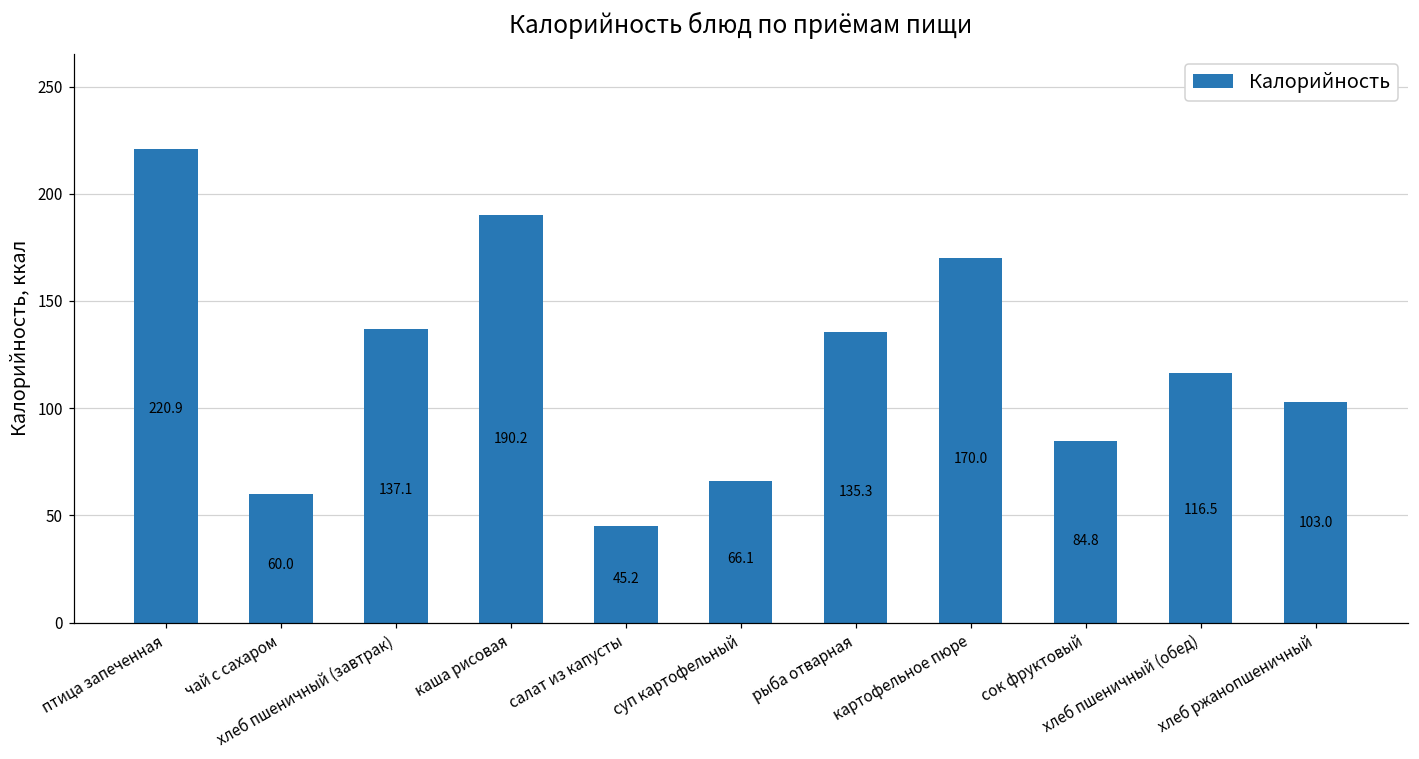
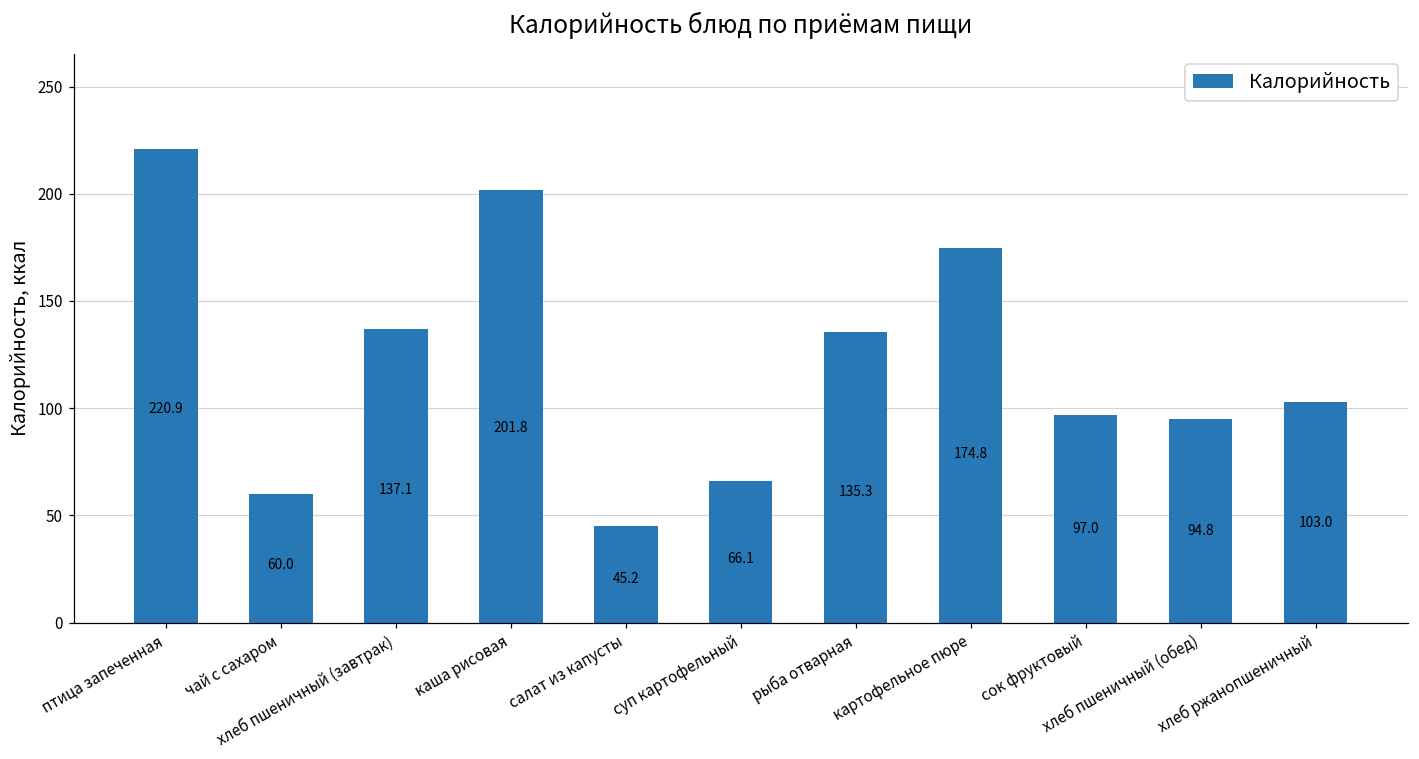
  {
    "птица запеченная": 220.9,
    "чай с сахаром": 60.0,
    "хлеб пшеничный (завтрак)": 137.1,
-   "каша рисовая": 190.2,
+   "каша рисовая": 201.8,
    "салат из капусты": 45.2,
    "суп картофельный": 66.1,
    "рыба отварная": 135.3,
-   "картофельное пюре": 170.0,
-   "сок фруктовый": 84.8,
-   "хлеб пшеничный (обед)": 116.5,
+   "картофельное пюре": 174.8,
+   "сок фруктовый": 97.0,
+   "хлеб пшеничный (обед)": 94.8,
    "хлеб ржанопшеничный": 103.0
  }
